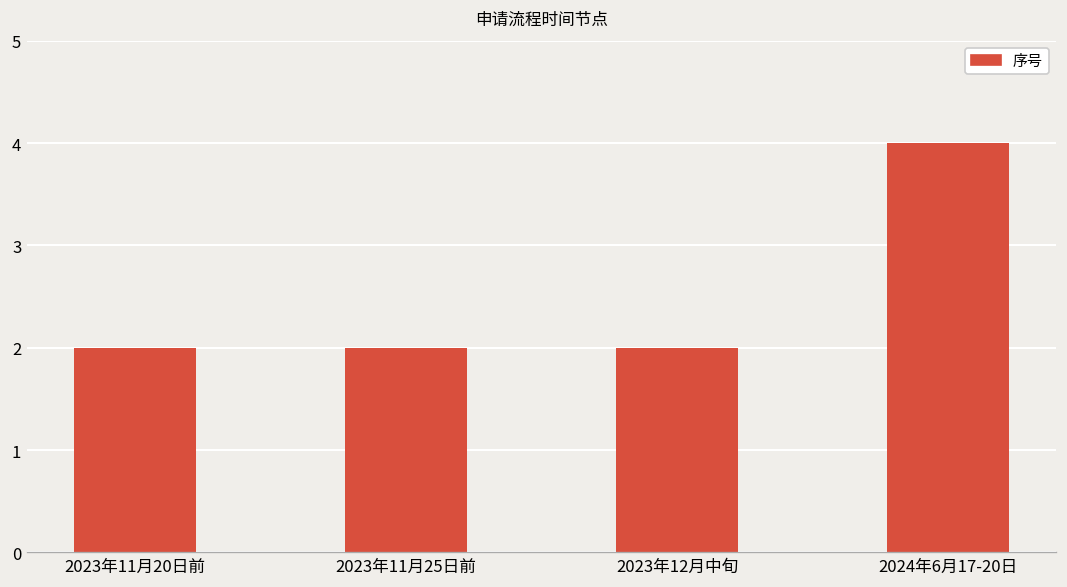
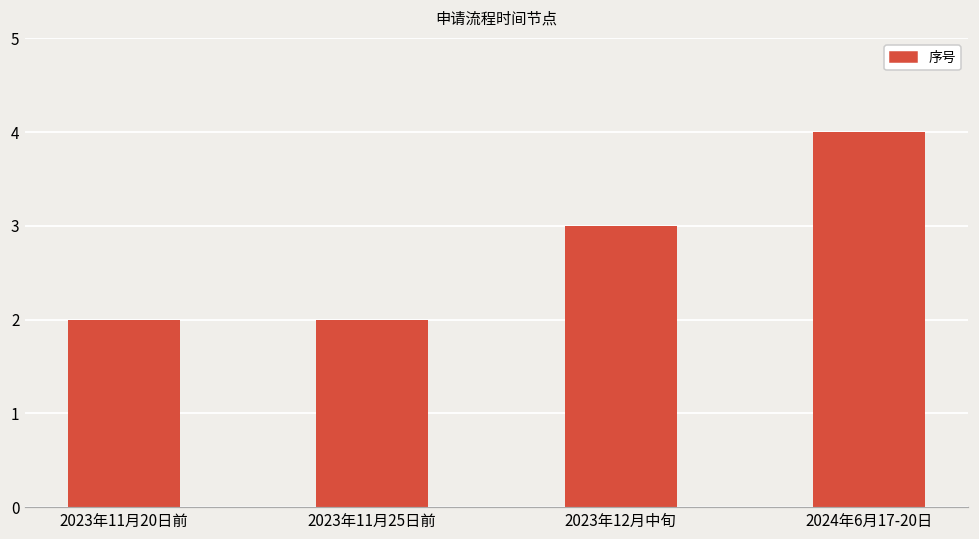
  {
    "2023年11月20日前": 2,
    "2023年11月25日前": 2,
-   "2023年12月中旬": 2,
+   "2023年12月中旬": 3,
    "2024年6月17-20日": 4
  }
